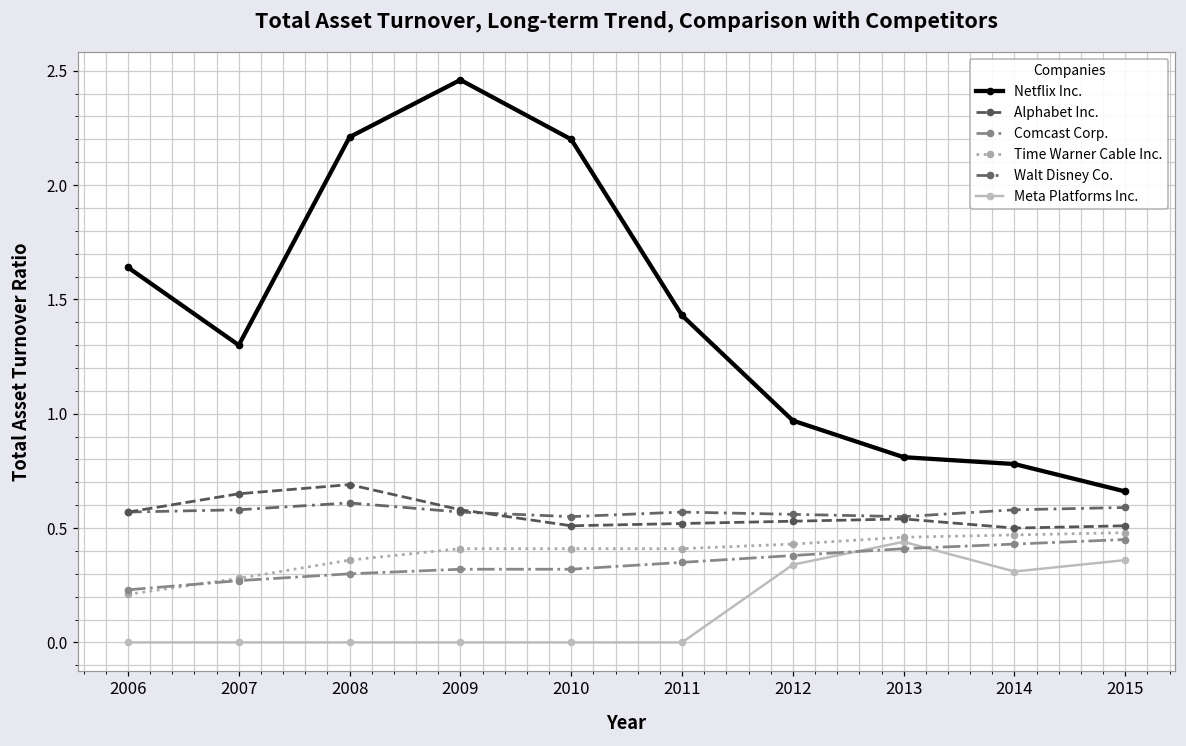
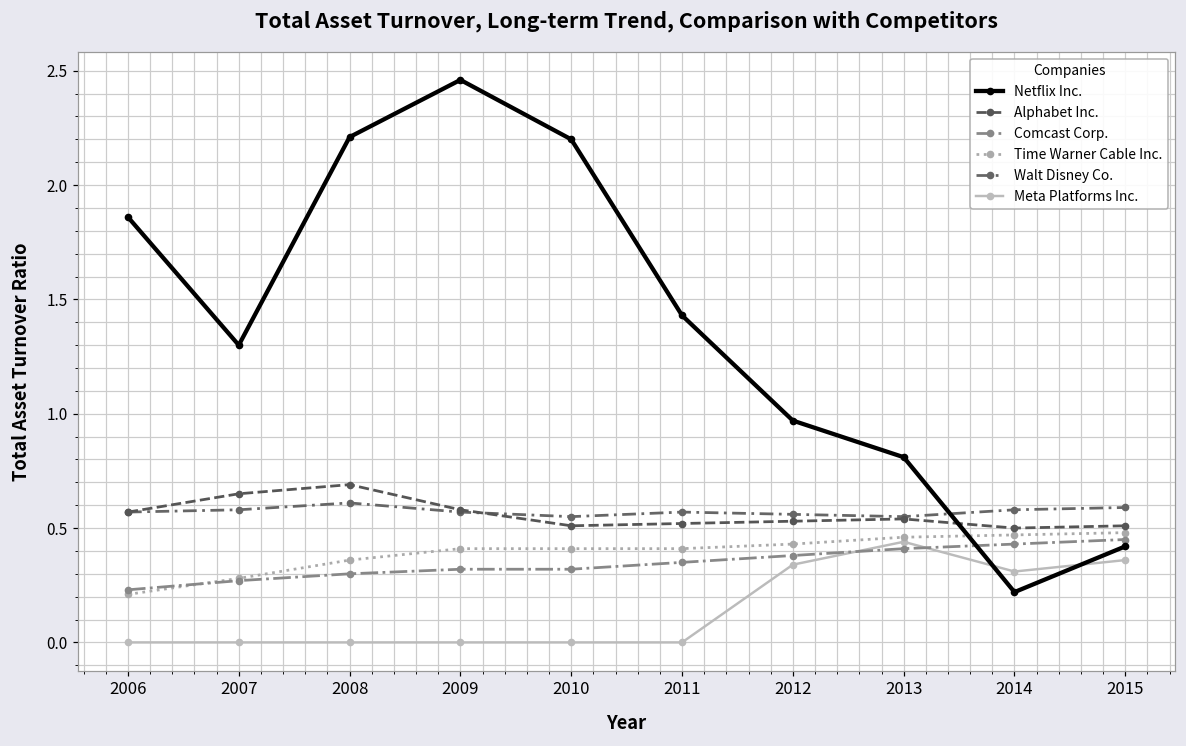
  {
    "Netflix Inc.": {
-     "2006": 1.64,
+     "2006": 1.86,
      "2007": 1.30,
      "2008": 2.21,
      "2009": 2.46,
      "2010": 2.20,
      "2011": 1.43,
      "2012": 0.97,
      "2013": 0.81,
-     "2014": 0.78,
-     "2015": 0.66
+     "2014": 0.22,
+     "2015": 0.42
    }
  }
